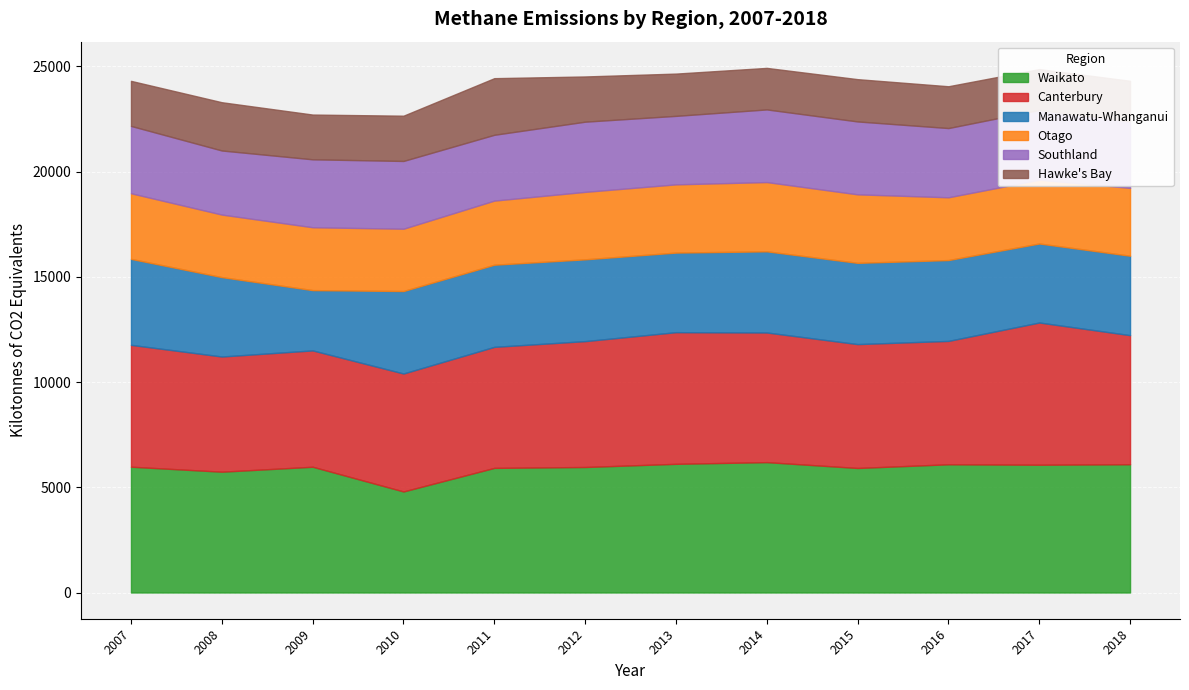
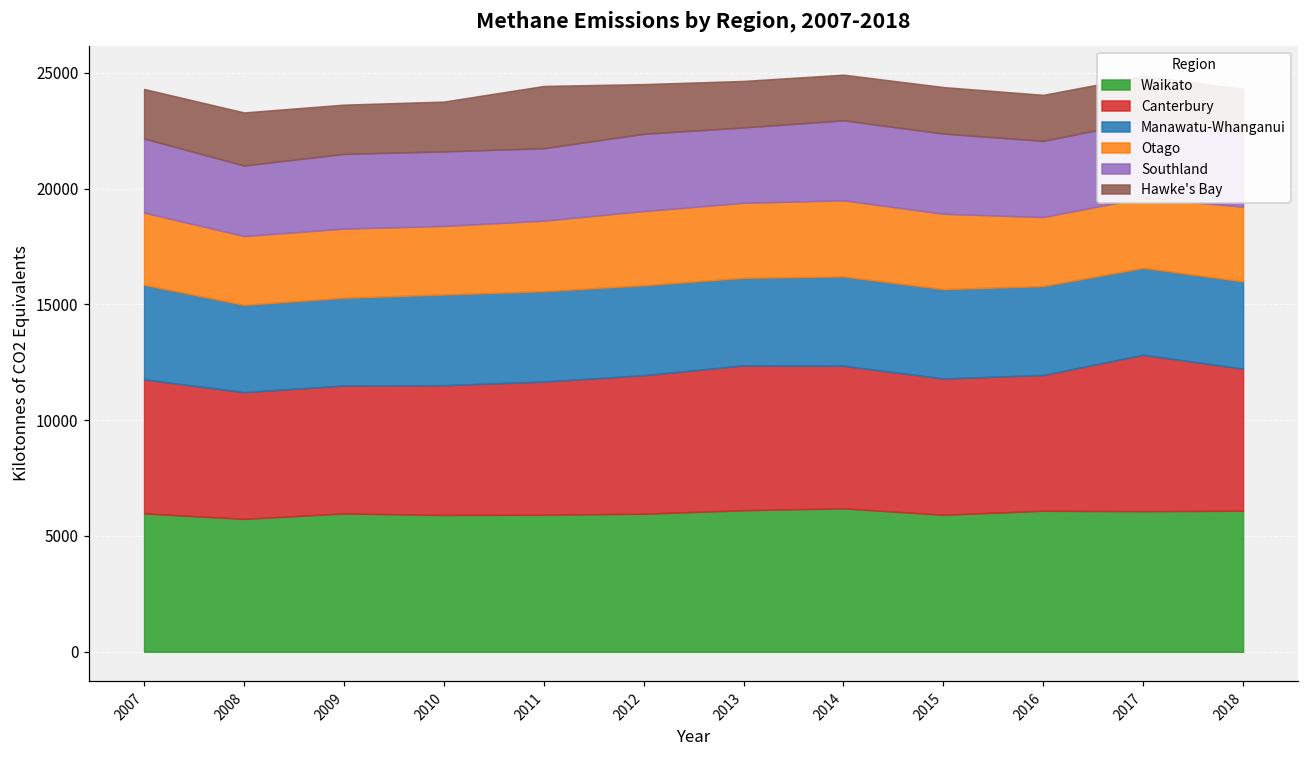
  {
    "Waikato": {
      "2007": 6000,
      "2008": 5700,
      "2009": 6000,
-     "2010": 4800,
+     "2010": 5900,
      "2011": 5900,
      "2012": 6000,
      "2013": 6100,
      "2014": 6200,
      "2015": 5900,
      "2016": 6100,
      "2017": 6100,
      "2018": 6100
    },
    "Canterbury": {
      "2007": 5800,
      "2008": 5500,
      "2009": 5500,
      "2010": 5600,
      "2011": 5800,
      "2012": 6000,
      "2013": 6300,
      "2014": 6200,
      "2015": 5900,
      "2016": 5900,
      "2017": 6800,
      "2018": 6100
    },
    "Manawatu-Whanganui": {
      "2007": 4100,
      "2008": 3800,
-     "2009": 2900,
+     "2009": 3800,
      "2010": 3900,
      "2011": 3900,
      "2012": 3900,
      "2013": 3800,
      "2014": 3900,
      "2015": 3900,
      "2016": 3800,
      "2017": 3800,
      "2018": 3800
    },
    "Otago": {
      "2007": 3100,
      "2008": 3000,
      "2009": 3000,
      "2010": 3000,
      "2011": 3000,
      "2012": 3200,
      "2013": 3200,
      "2014": 3300,
      "2015": 3300,
      "2016": 3000,
      "2018": 3200
    },
    "Southland": {
      "2007": 3200,
      "2008": 3000,
      "2009": 3200,
      "2010": 3200,
      "2011": 3100,
      "2012": 3300,
      "2013": 3300,
      "2014": 3500,
      "2015": 3500,
      "2016": 3300
    },
    "Hawke's Bay": {
      "2007": 2100,
      "2008": 2300,
      "2009": 2100,
      "2010": 2200,
      "2011": 2700,
      "2012": 2100,
      "2013": 2000,
      "2014": 2000,
      "2015": 2000,
      "2016": 2000
    }
  }
